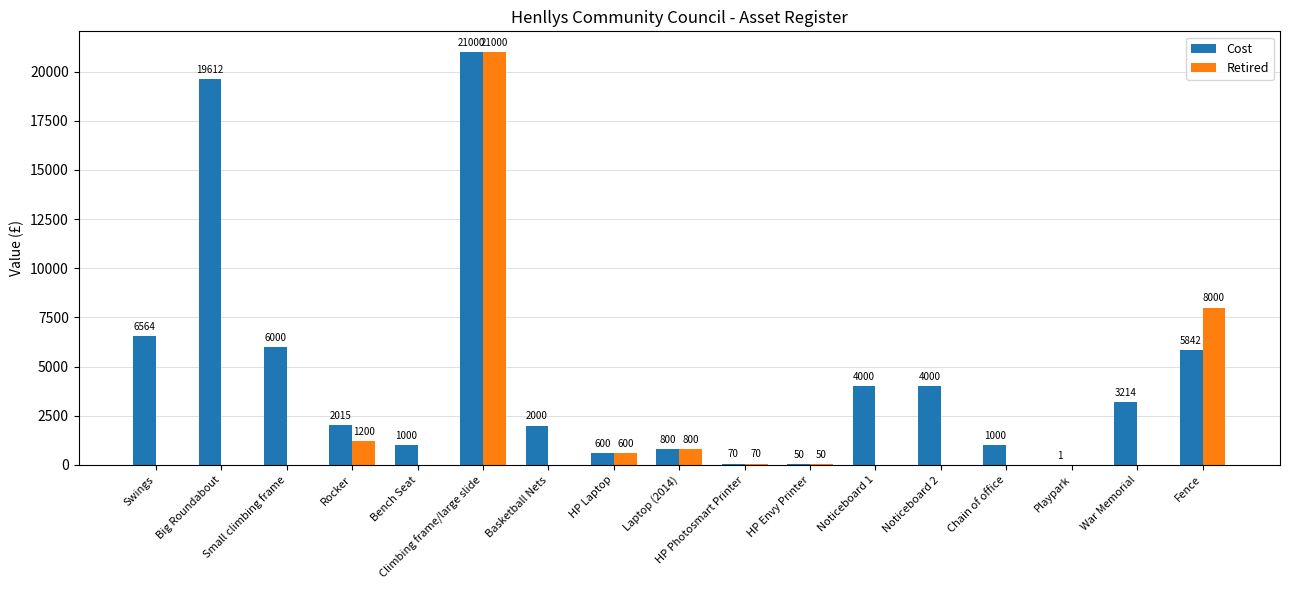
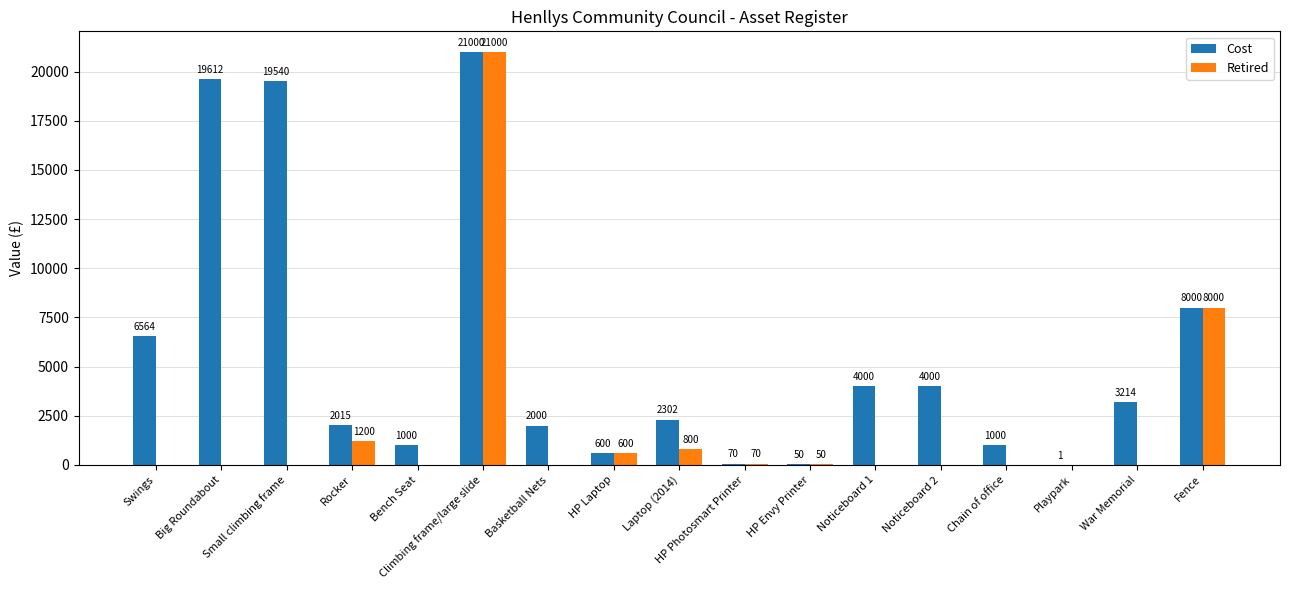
  {
    "Cost": {
      "Swings": 6564,
      "Big Roundabout": 19612,
-     "Small climbing frame": 6000,
+     "Small climbing frame": 19540,
      "Rocker": 2015,
      "Bench Seat": 1000,
      "Basketball Nets": 2000,
      "HP Laptop": 600,
-     "Laptop (2014)": 800,
+     "Laptop (2014)": 2302,
      "HP Photosmart Printer": 70,
      "HP Envy Printer": 50,
      "Noticeboard 1": 4000,
      "Noticeboard 2": 4000,
      "Chain of office": 1000,
      "Playpark": 1,
      "War Memorial": 3214,
-     "Fence": 5842
+     "Fence": 8000
    },
    "Retired": {
      "Rocker": 1200,
      "HP Laptop": 600,
      "Laptop (2014)": 800,
      "HP Photosmart Printer": 70,
      "HP Envy Printer": 50,
      "Fence": 8000
    }
  }
